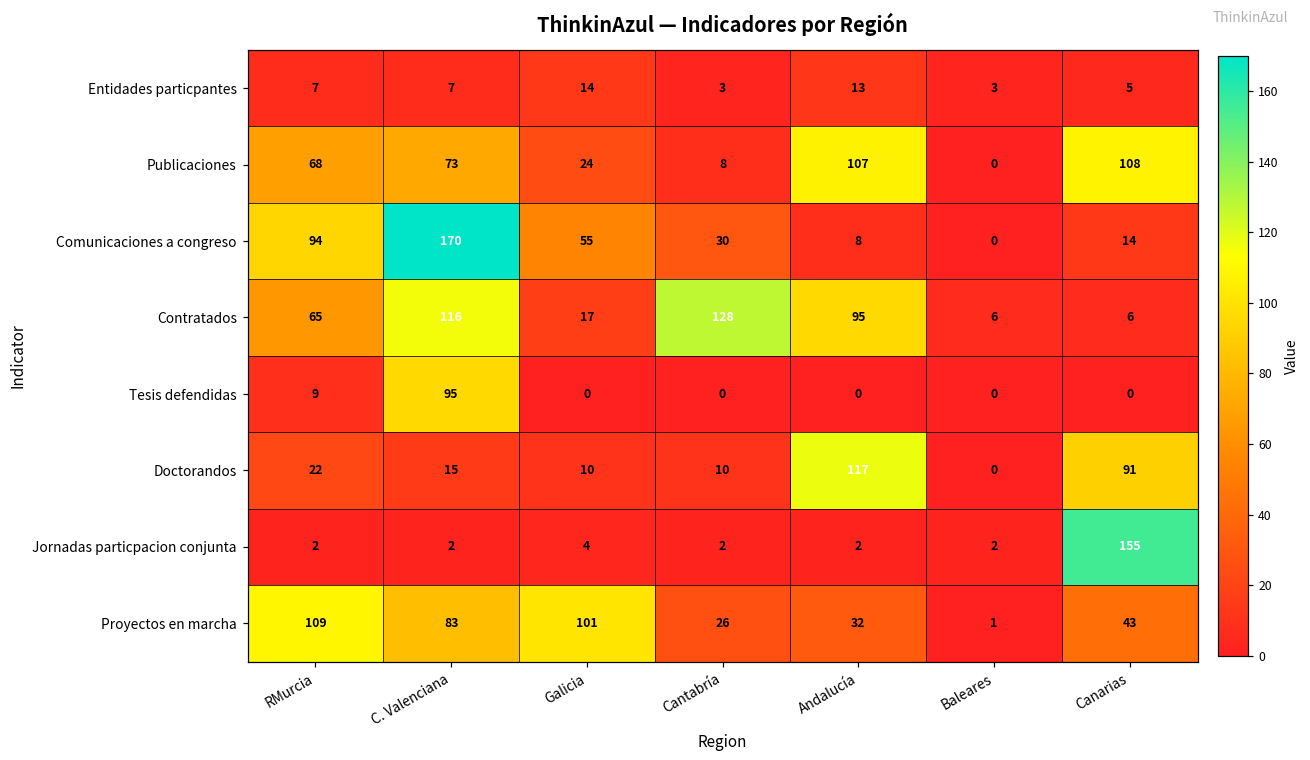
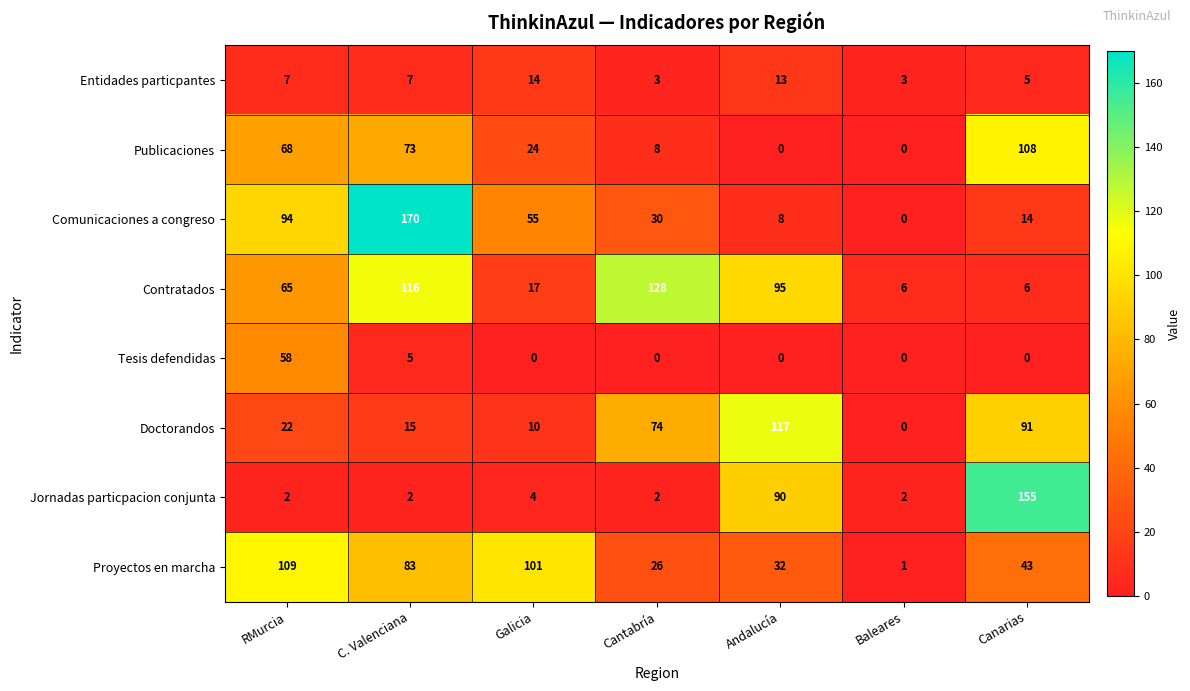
  {
    "Entidades particpantes": {
      "RMurcia": 7,
      "C. Valenciana": 7,
      "Galicia": 14,
      "Cantabría": 3,
      "Andalucía": 13,
      "Baleares": 3,
      "Canarias": 5
    },
    "Publicaciones": {
      "RMurcia": 68,
      "C. Valenciana": 73,
      "Galicia": 24,
      "Cantabría": 8,
-     "Andalucía": 107,
+     "Andalucía": 0,
      "Baleares": 0,
      "Canarias": 108
    },
    "Comunicaciones a congreso": {
      "RMurcia": 94,
      "C. Valenciana": 170,
      "Galicia": 55,
      "Cantabría": 30,
      "Andalucía": 8,
      "Baleares": 0,
      "Canarias": 14
    },
    "Contratados": {
      "RMurcia": 65,
      "C. Valenciana": 116,
      "Galicia": 17,
      "Cantabría": 128,
      "Andalucía": 95,
      "Baleares": 6,
      "Canarias": 6
    },
    "Tesis defendidas": {
-     "RMurcia": 9,
-     "C. Valenciana": 95,
+     "RMurcia": 58,
+     "C. Valenciana": 5,
      "Galicia": 0,
      "Cantabría": 0,
      "Andalucía": 0,
      "Baleares": 0,
      "Canarias": 0
    },
    "Doctorandos": {
      "RMurcia": 22,
      "C. Valenciana": 15,
      "Galicia": 10,
-     "Cantabría": 10,
+     "Cantabría": 74,
      "Andalucía": 117,
      "Baleares": 0,
      "Canarias": 91
    },
    "Jornadas particpacion conjunta": {
      "RMurcia": 2,
      "C. Valenciana": 2,
      "Galicia": 4,
      "Cantabría": 2,
-     "Andalucía": 2,
+     "Andalucía": 90,
      "Baleares": 2,
      "Canarias": 155
    },
    "Proyectos en marcha": {
      "RMurcia": 109,
      "C. Valenciana": 83,
      "Galicia": 101,
      "Cantabría": 26,
      "Andalucía": 32,
      "Baleares": 1,
      "Canarias": 43
    }
  }
